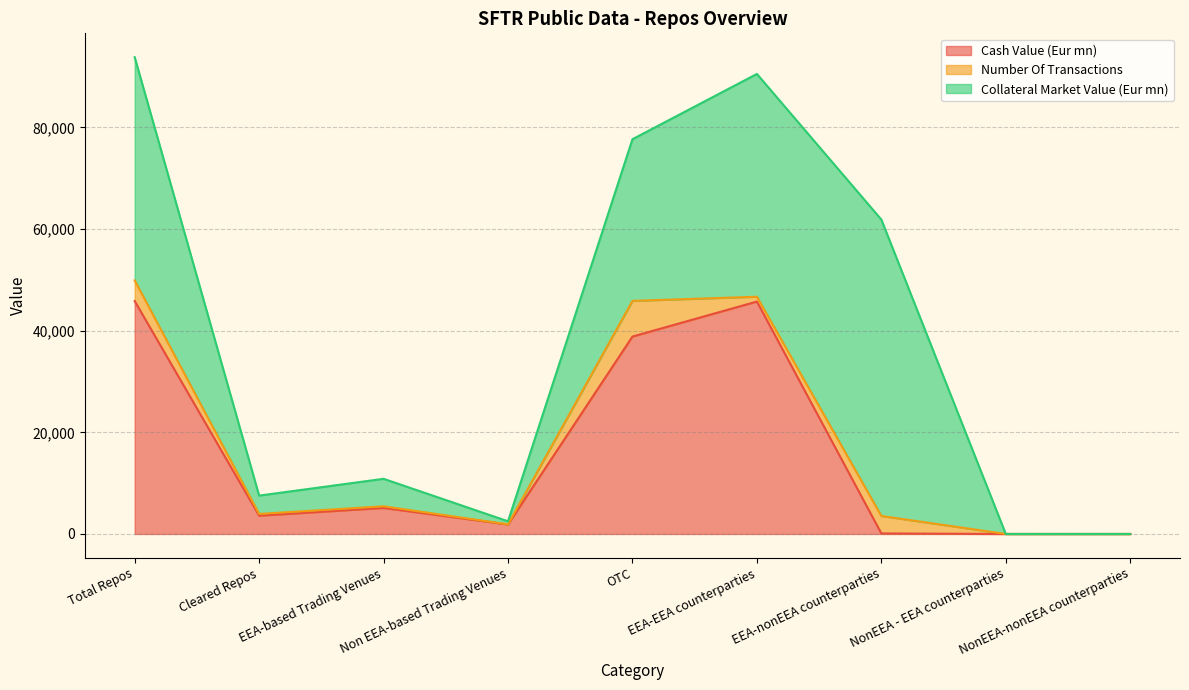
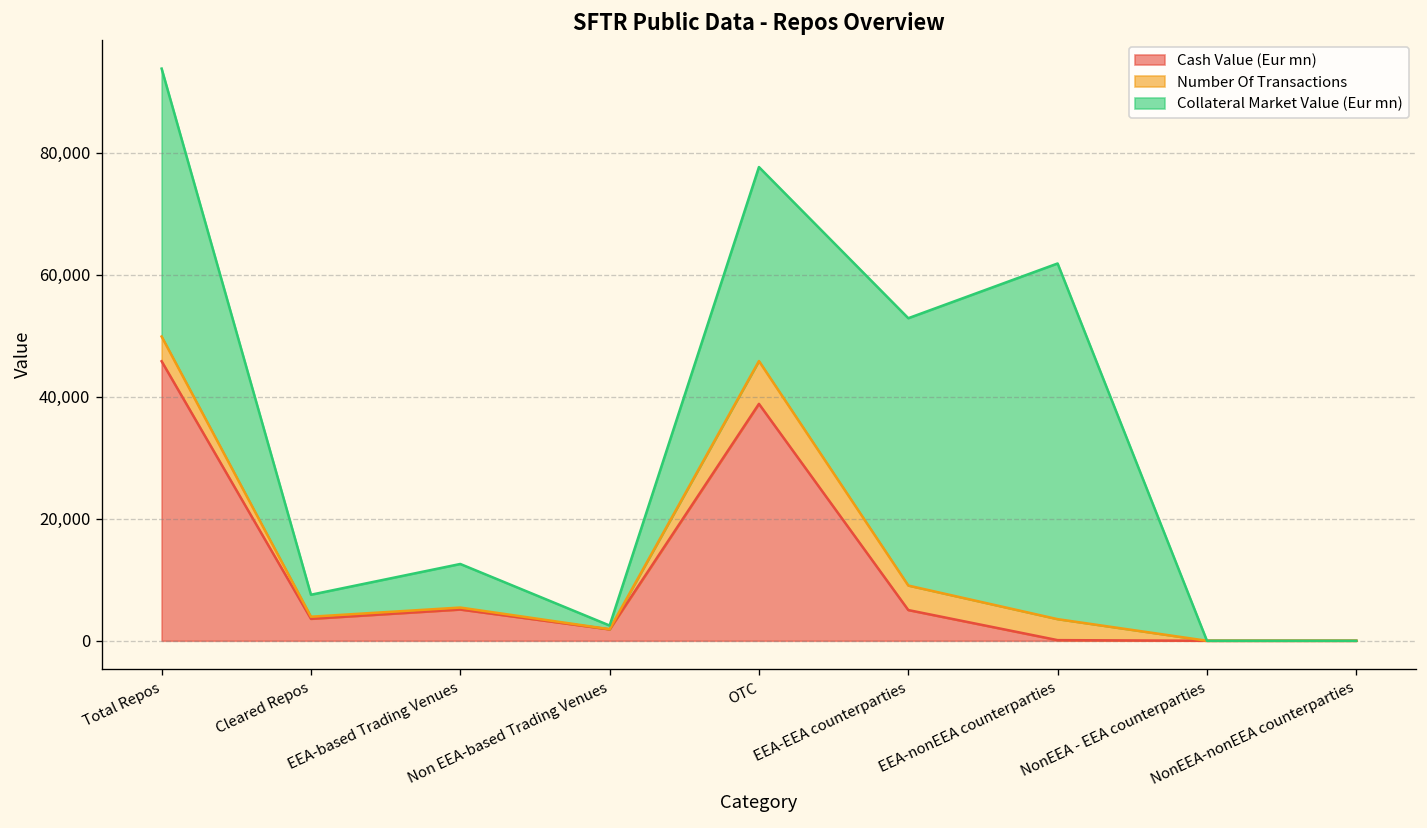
  {
    "Cash Value (Eur mn)": {
      "Total Repos": "46,000",
      "OTC": "39,000",
-     "EEA-EEA counterparties": "46,000",
+     "EEA-EEA counterparties": "5,000",
      "EEA-nonEEA counterparties": "0"
    },
    "Number Of Transactions": {
      "Total Repos": "4,000",
      "OTC": "7,000",
-     "EEA-EEA counterparties": "1,000",
+     "EEA-EEA counterparties": "4,000",
      "EEA-nonEEA counterparties": "3,000"
    },
    "Collateral Market Value (Eur mn)": {
      "Total Repos": "44,000",
      "Cleared Repos": "4,000",
-     "EEA-based Trading Venues": "5,000",
+     "EEA-based Trading Venues": "7,000",
      "Non EEA-based Trading Venues": "1,000",
      "OTC": "32,000",
      "EEA-EEA counterparties": "44,000",
      "EEA-nonEEA counterparties": "58,000"
    }
  }
